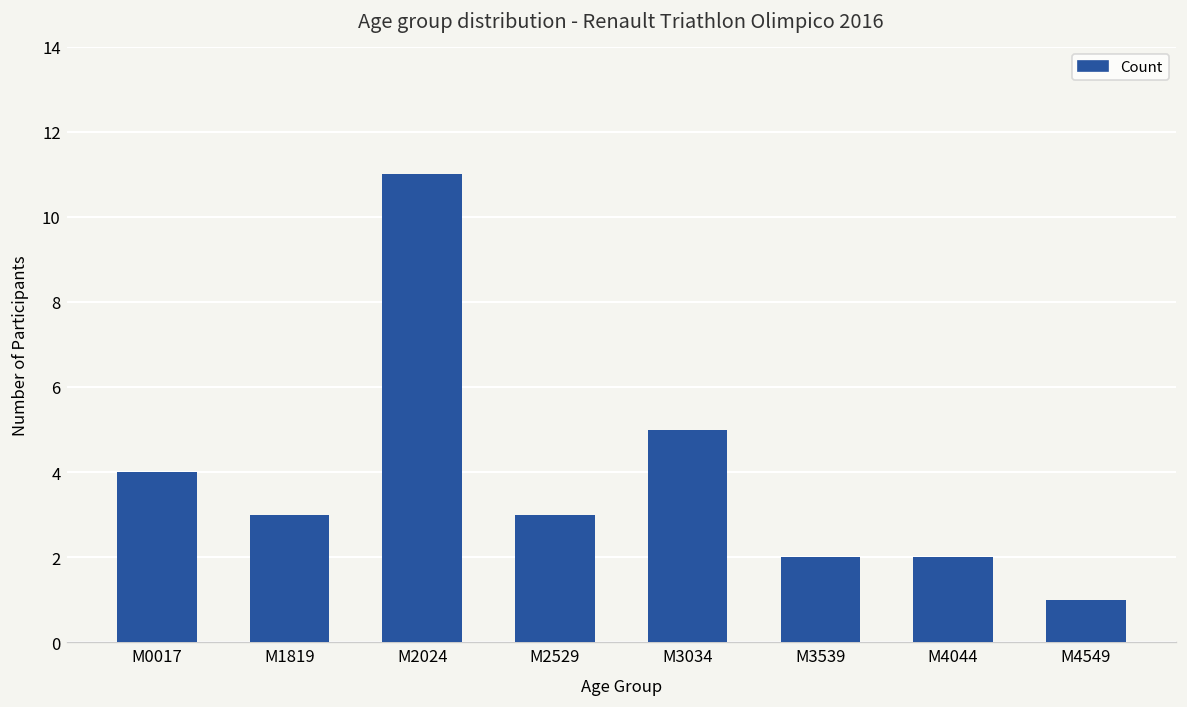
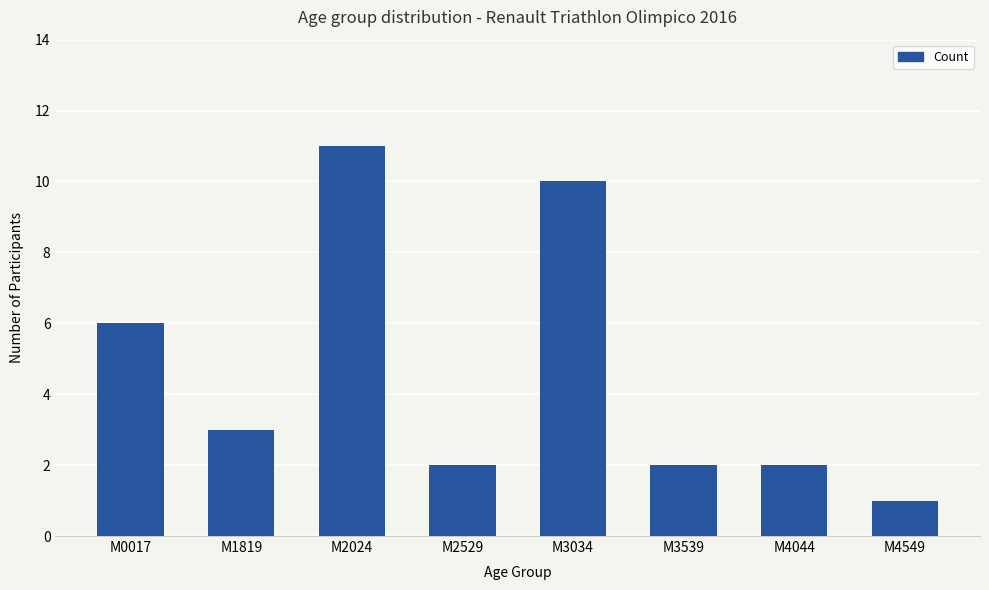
  {
-   "M0017": 4,
+   "M0017": 6,
    "M1819": 3,
    "M2024": 11,
-   "M2529": 3,
-   "M3034": 5,
+   "M2529": 2,
+   "M3034": 10,
    "M3539": 2,
    "M4044": 2,
    "M4549": 1
  }
